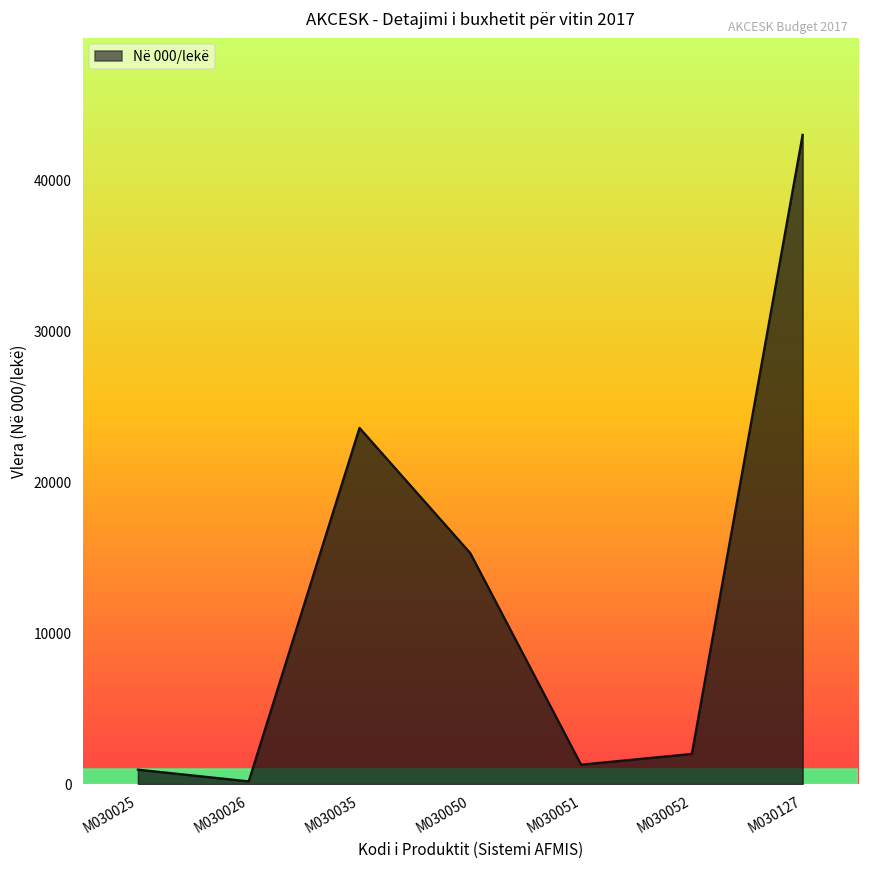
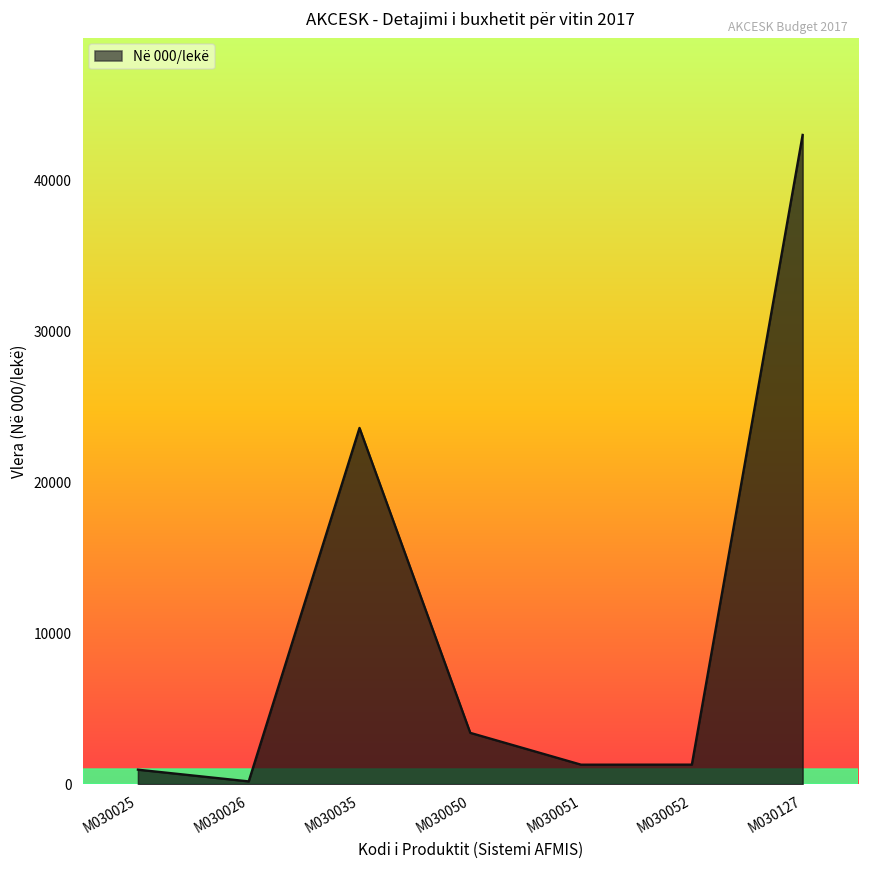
  {
    "M030035": 23600,
-   "M030050": 15300,
+   "M030050": 3400,
    "M030051": 1300,
-   "M030052": 2000,
+   "M030052": 1300,
    "M030127": 43000
  }
